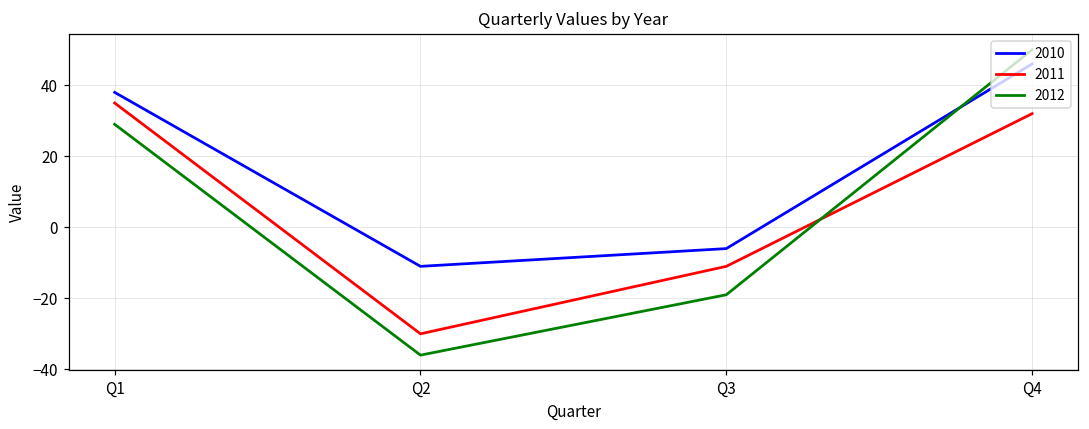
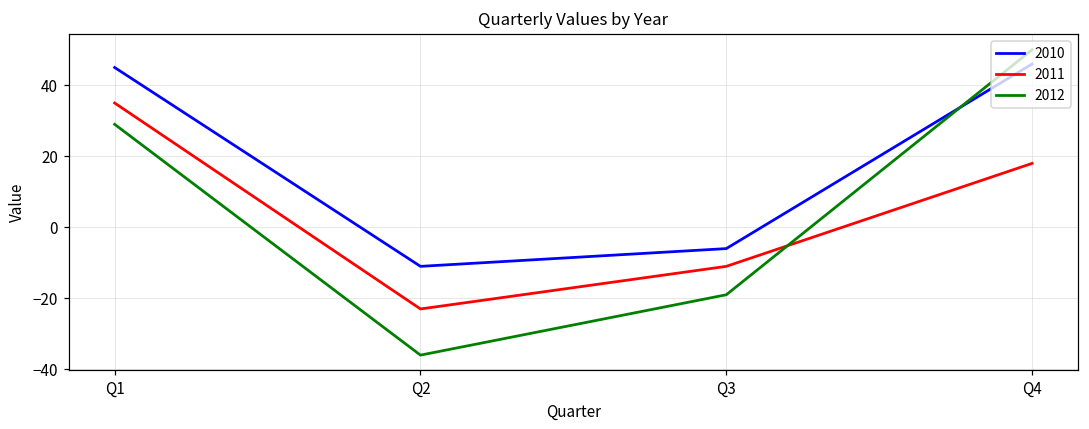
  {
    "2010": {
-     "Q1": 38,
+     "Q1": 45,
      "Q2": -11,
      "Q3": -6
    },
    "2011": {
      "Q1": 35,
-     "Q2": -30,
+     "Q2": -23,
      "Q3": -11,
-     "Q4": 32
+     "Q4": 18
    },
    "2012": {
      "Q1": 29,
      "Q2": -36,
      "Q3": -19
    }
  }
